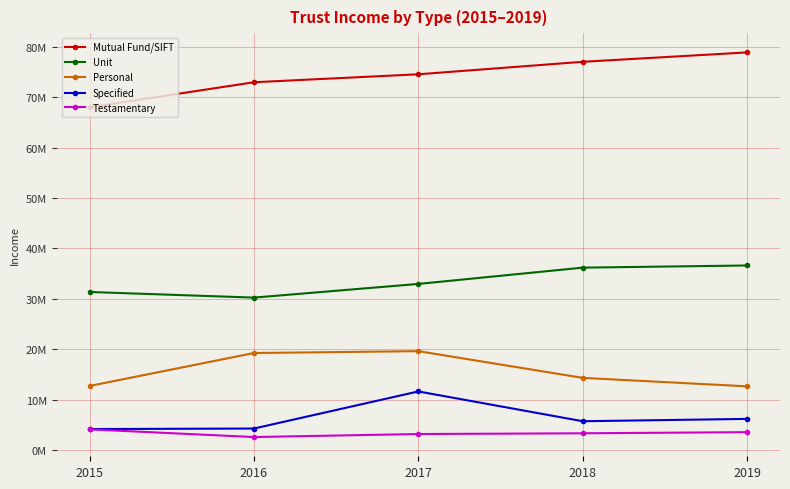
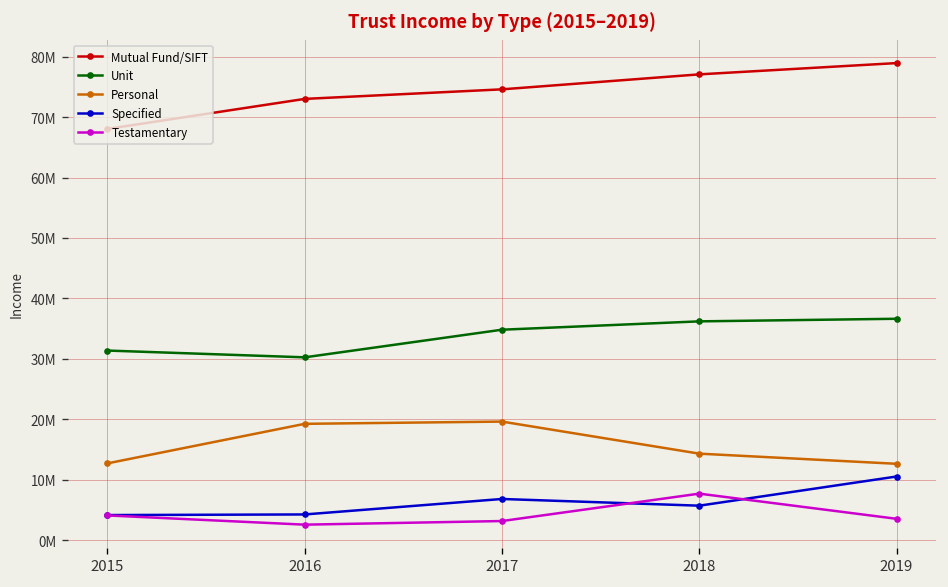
  {
    "Mutual Fund/SIFT": {
      "2016": 73000000,
      "2017": 75000000,
      "2018": 77000000,
      "2019": 79000000
    },
    "Unit": {
      "2015": 31000000,
      "2016": 30000000,
-     "2017": 33000000,
+     "2017": 35000000,
      "2018": 36000000,
      "2019": 37000000
    },
    "Personal": {
      "2015": 13000000,
      "2016": 19000000,
      "2017": 20000000,
      "2018": 14000000,
      "2019": 13000000
    },
    "Specified": {
      "2016": 4000000,
-     "2017": 12000000,
+     "2017": 7000000,
      "2018": 6000000,
-     "2019": 6000000
+     "2019": 11000000
    },
    "Testamentary": {
      "2016": 3000000,
      "2017": 3000000,
-     "2018": 3000000,
+     "2018": 8000000,
      "2019": 4000000
    }
  }
